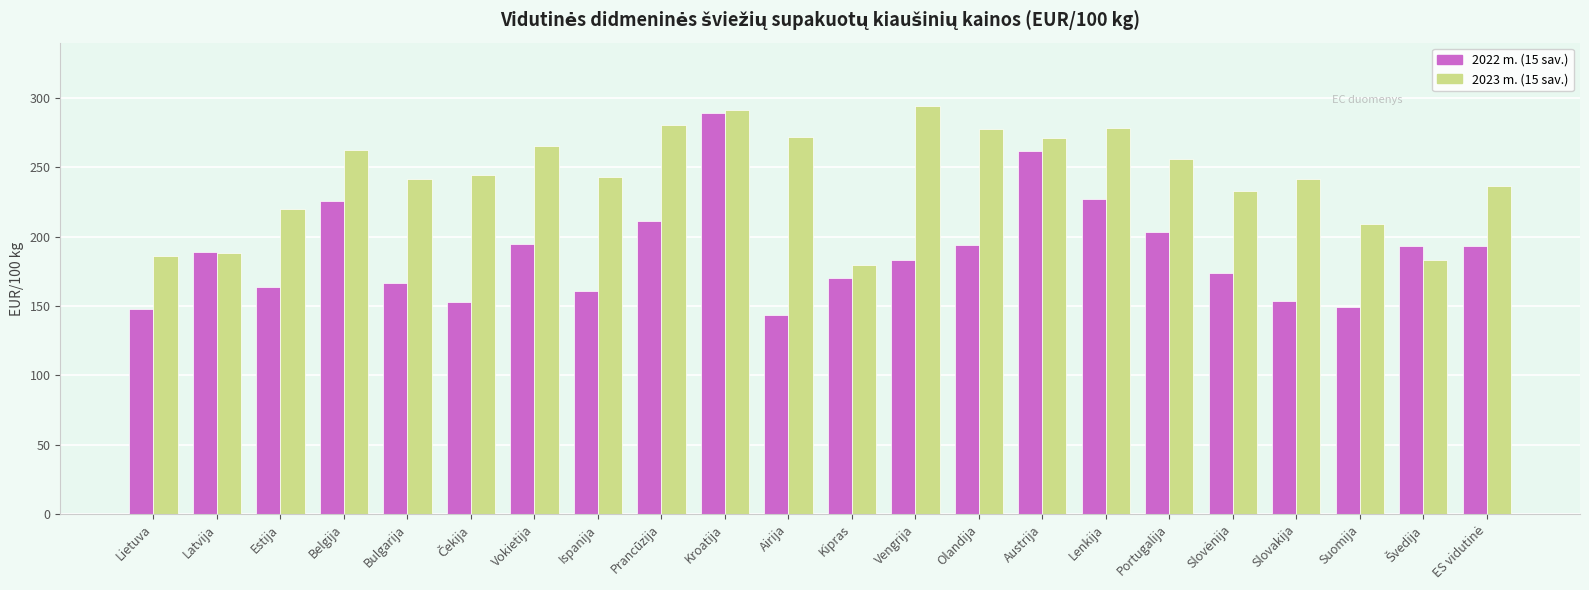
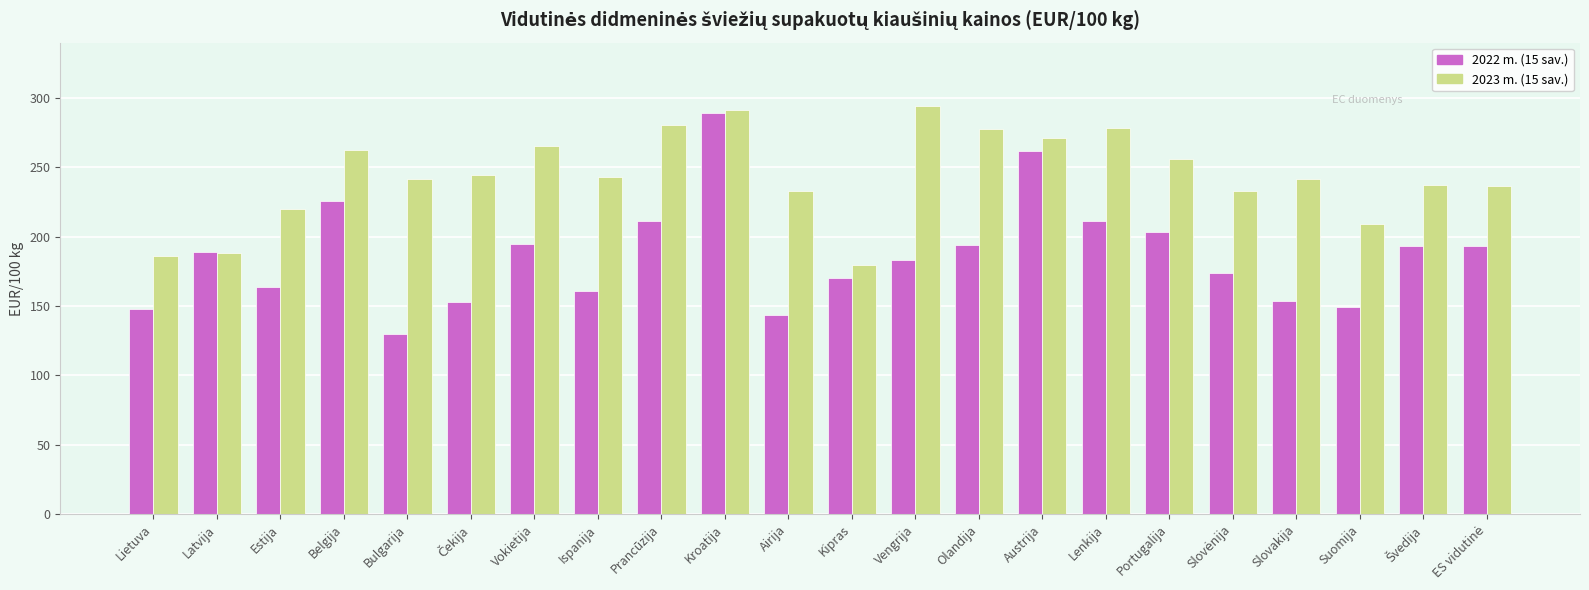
  {
    "2022 m. (15 sav.)": {
      "Lietuva": 148,
      "Latvija": 189,
      "Estija": 164,
      "Belgija": 226,
-     "Bulgarija": 166,
+     "Bulgarija": 130,
      "Čekija": 153,
      "Vokietija": 195,
      "Ispanija": 161,
      "Prancūzija": 212,
      "Kroatija": 289,
      "Airija": 144,
      "Kipras": 170,
      "Vengrija": 183,
      "Olandija": 194,
      "Austrija": 262,
-     "Lenkija": 227,
+     "Lenkija": 211,
      "Portugalija": 203,
      "Slovėnija": 174,
      "Slovakija": 154,
      "Suomija": 149,
      "Švedija": 193,
      "ES vidutinė": 194
    },
    "2023 m. (15 sav.)": {
      "Lietuva": 186,
      "Latvija": 188,
      "Estija": 220,
      "Belgija": 263,
      "Bulgarija": 242,
      "Čekija": 245,
      "Vokietija": 266,
      "Ispanija": 243,
      "Prancūzija": 280,
      "Kroatija": 291,
-     "Airija": 272,
+     "Airija": 233,
      "Kipras": 179,
      "Vengrija": 294,
      "Olandija": 278,
      "Austrija": 271,
      "Lenkija": 278,
      "Portugalija": 256,
      "Slovėnija": 233,
      "Slovakija": 242,
      "Suomija": 209,
-     "Švedija": 183,
+     "Švedija": 237,
      "ES vidutinė": 237
    }
  }
